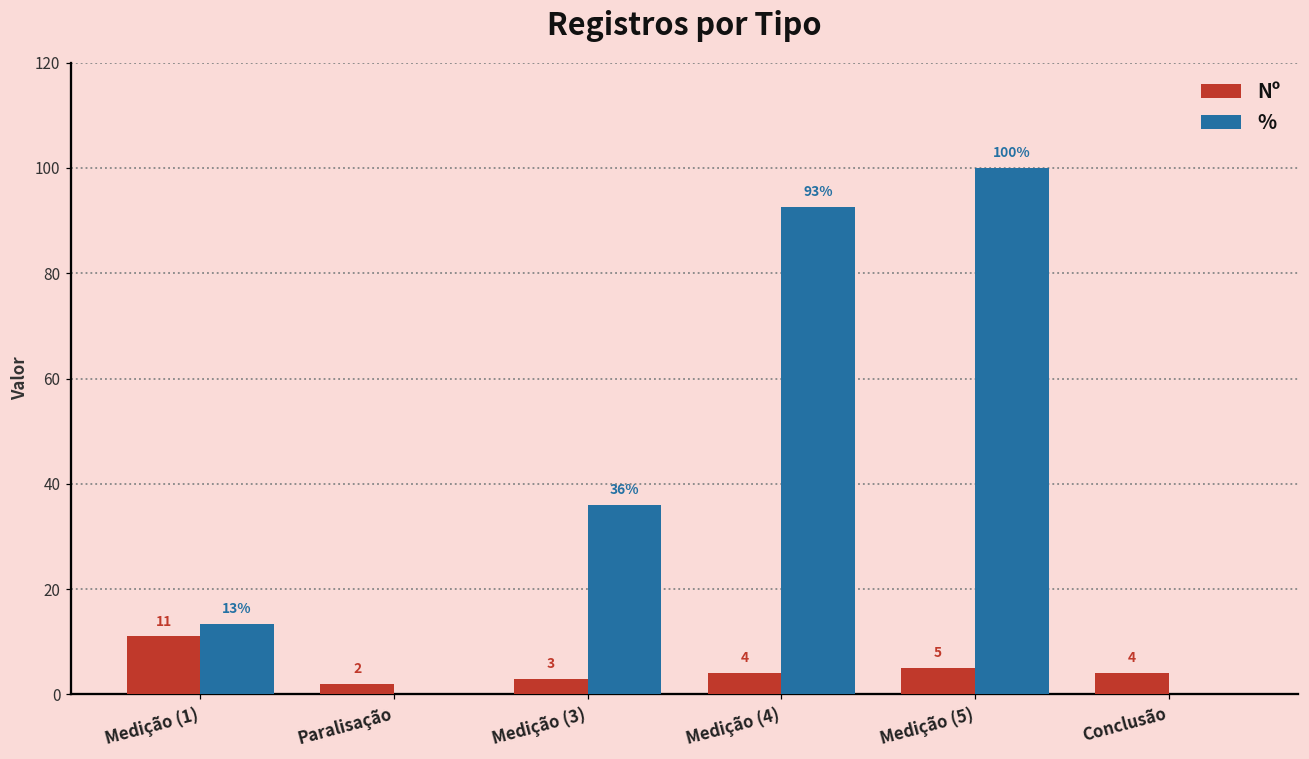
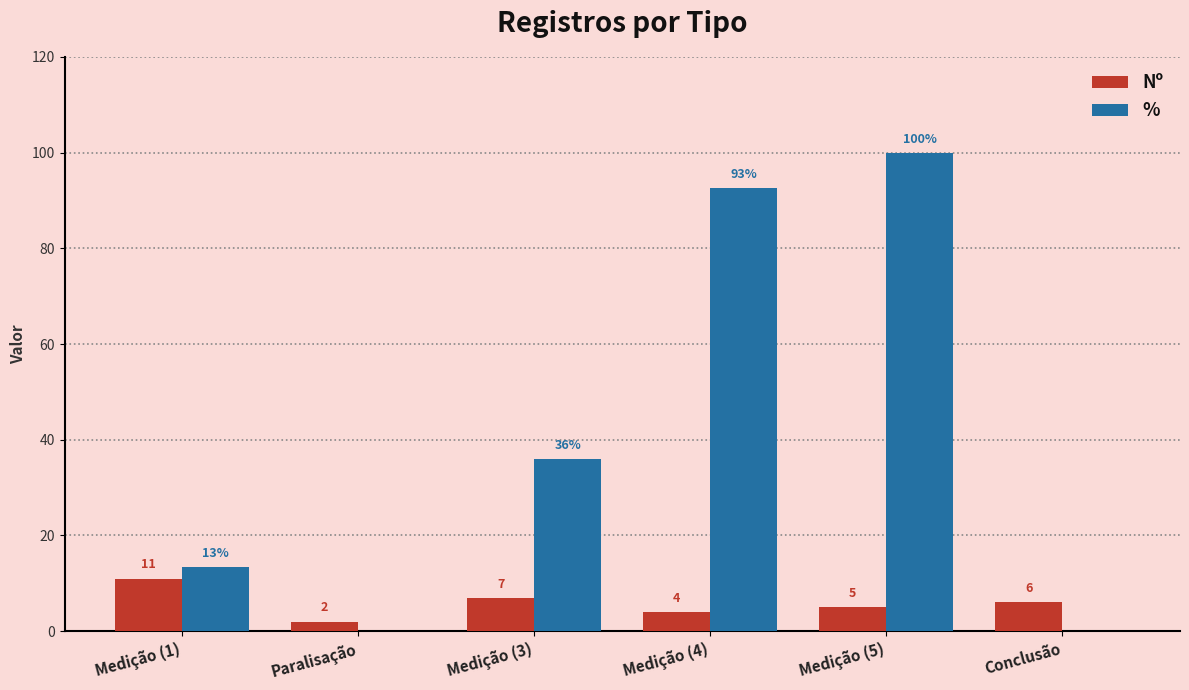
  {
    "Nº": {
      "Medição (1)": "11",
      "Paralisação": "2",
-     "Medição (3)": "3",
+     "Medição (3)": "7",
      "Medição (4)": "4",
      "Medição (5)": "5",
-     "Conclusão": "4"
+     "Conclusão": "6"
    },
    "%": {
      "Medição (1)": "13%",
      "Medição (3)": "36%",
      "Medição (4)": "93%",
      "Medição (5)": "100%"
    }
  }
